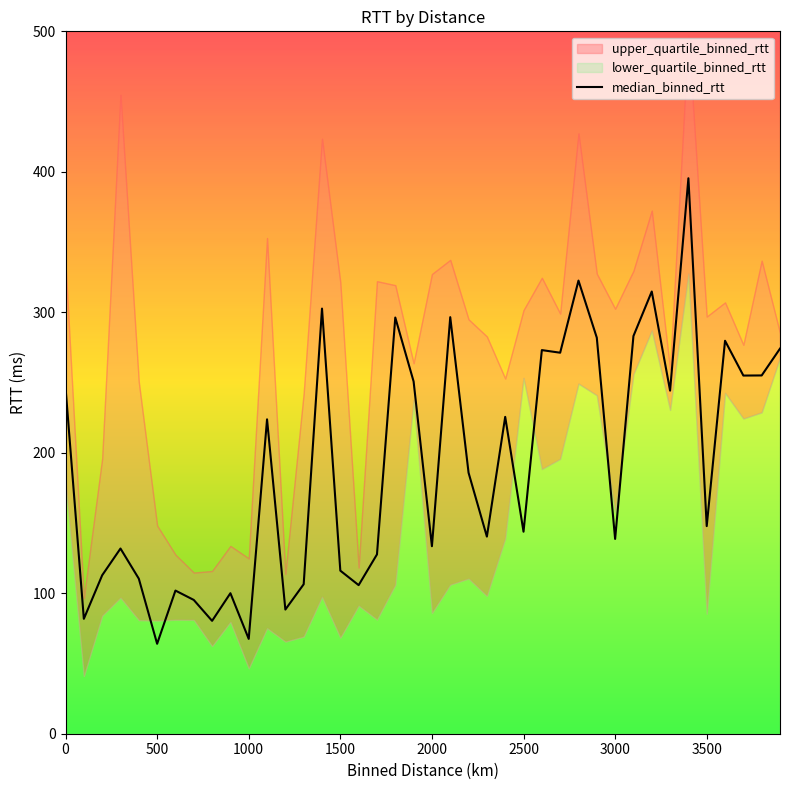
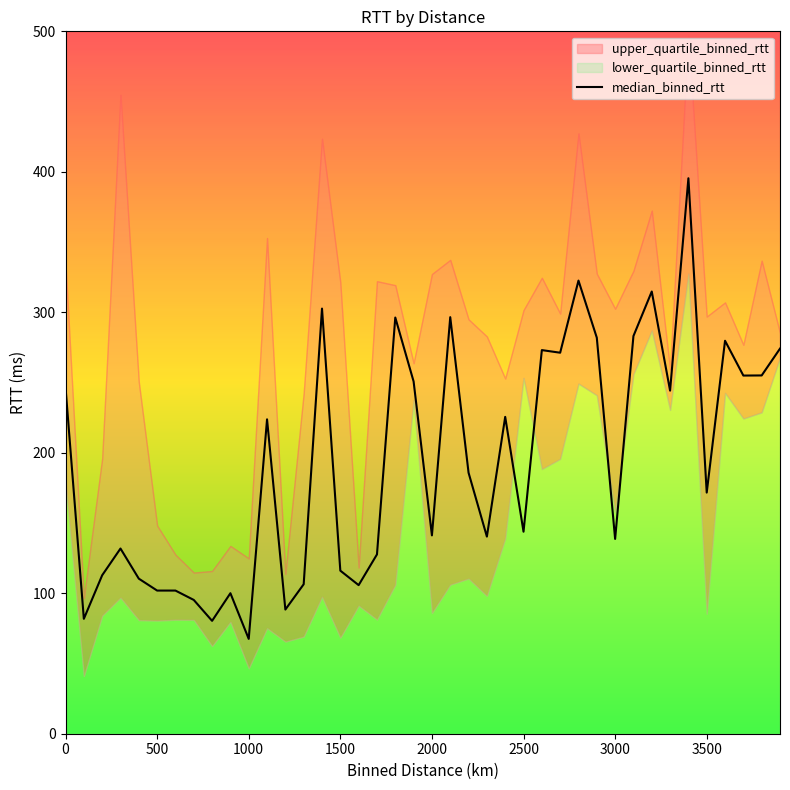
  {
    "median_binned_rtt": {
      "0": 246,
-     "500": 64,
+     "500": 102,
      "1000": 68,
      "1500": 116,
-     "2000": 133,
+     "2000": 141,
      "2500": 144,
      "3000": 139,
-     "3500": 148
+     "3500": 172
    },
    "lower_quartile_binned_rtt": {
      "0": 178,
      "500": 81,
      "1000": 47,
      "1500": 68,
      "2000": 86,
      "2500": 253,
      "3000": 158,
      "3500": 85
    }
  }
